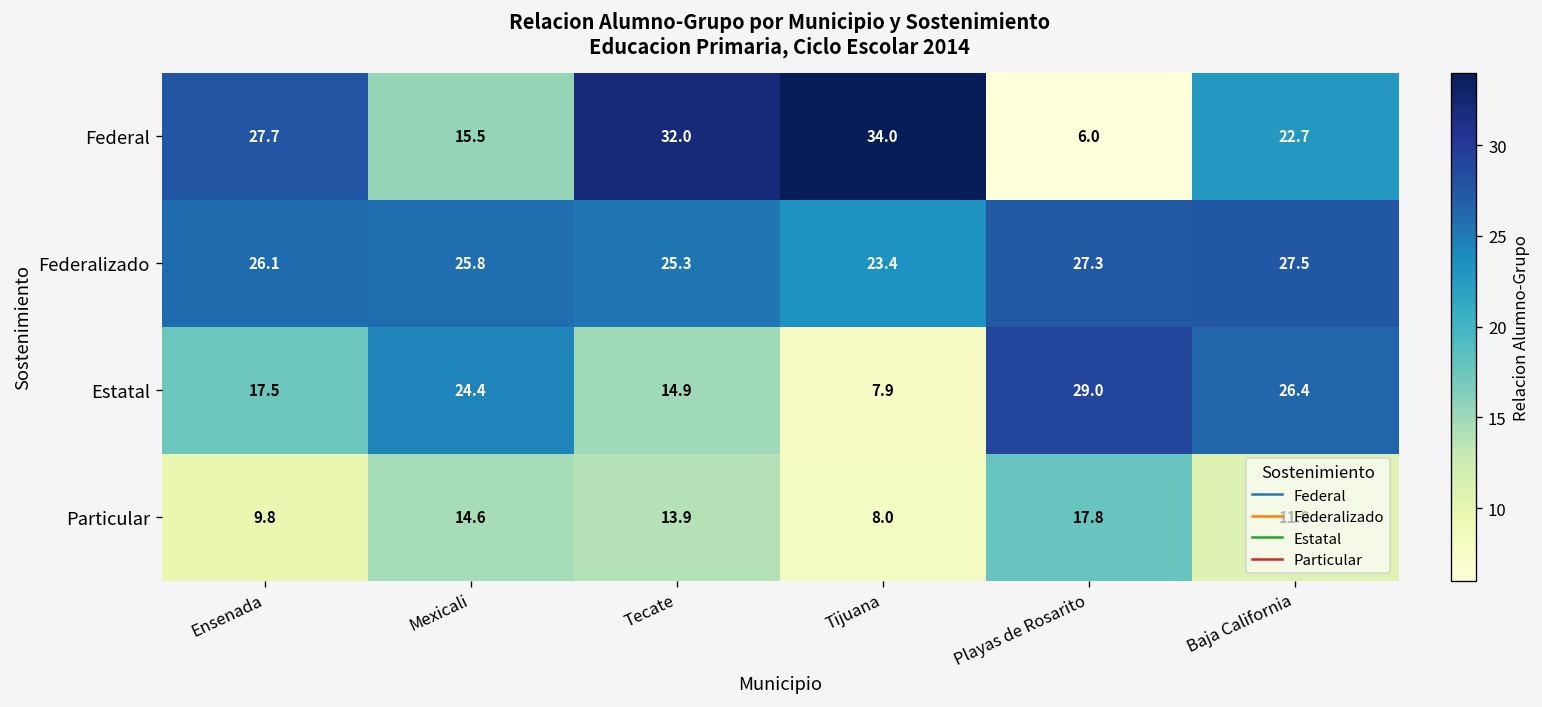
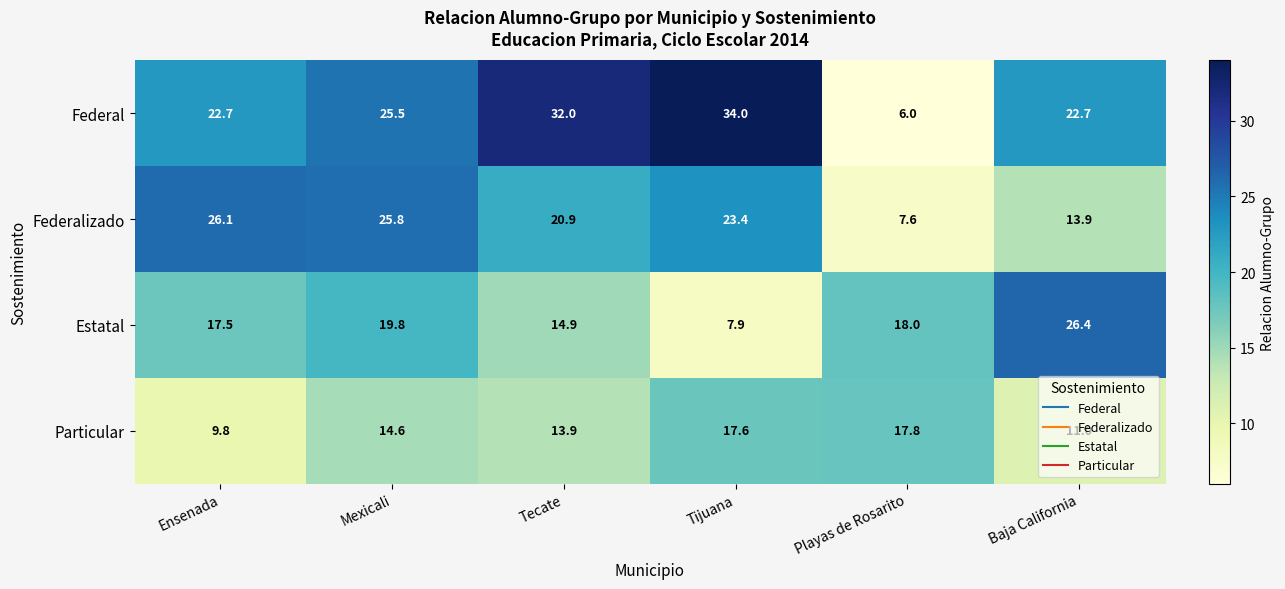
  {
    "Federal": {
-     "Ensenada": 27.7,
-     "Mexicali": 15.5,
+     "Ensenada": 22.7,
+     "Mexicali": 25.5,
      "Tecate": 32.0,
      "Tijuana": 34.0,
      "Playas de Rosarito": 6.0,
      "Baja California": 22.7
    },
    "Federalizado": {
      "Ensenada": 26.1,
      "Mexicali": 25.8,
-     "Tecate": 25.3,
+     "Tecate": 20.9,
      "Tijuana": 23.4,
-     "Playas de Rosarito": 27.3,
-     "Baja California": 27.5
+     "Playas de Rosarito": 7.6,
+     "Baja California": 13.9
    },
    "Estatal": {
      "Ensenada": 17.5,
-     "Mexicali": 24.4,
+     "Mexicali": 19.8,
      "Tecate": 14.9,
      "Tijuana": 7.9,
-     "Playas de Rosarito": 29.0,
+     "Playas de Rosarito": 18.0,
      "Baja California": 26.4
    },
    "Particular": {
      "Ensenada": 9.8,
      "Mexicali": 14.6,
      "Tecate": 13.9,
-     "Tijuana": 8.0,
+     "Tijuana": 17.6,
      "Playas de Rosarito": 17.8
    }
  }
